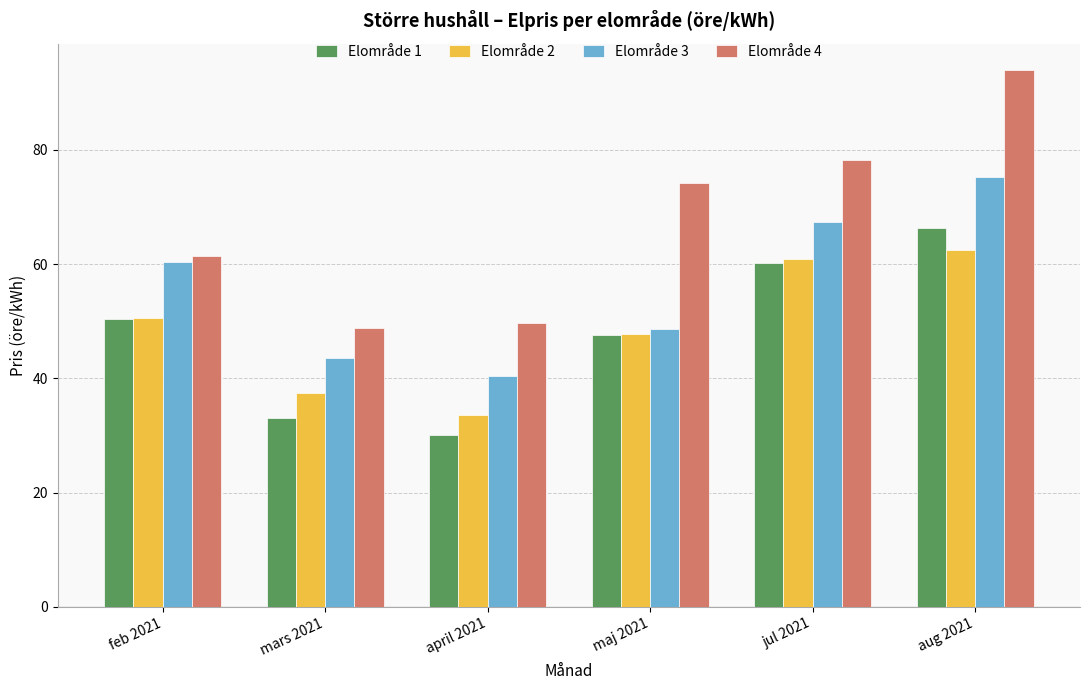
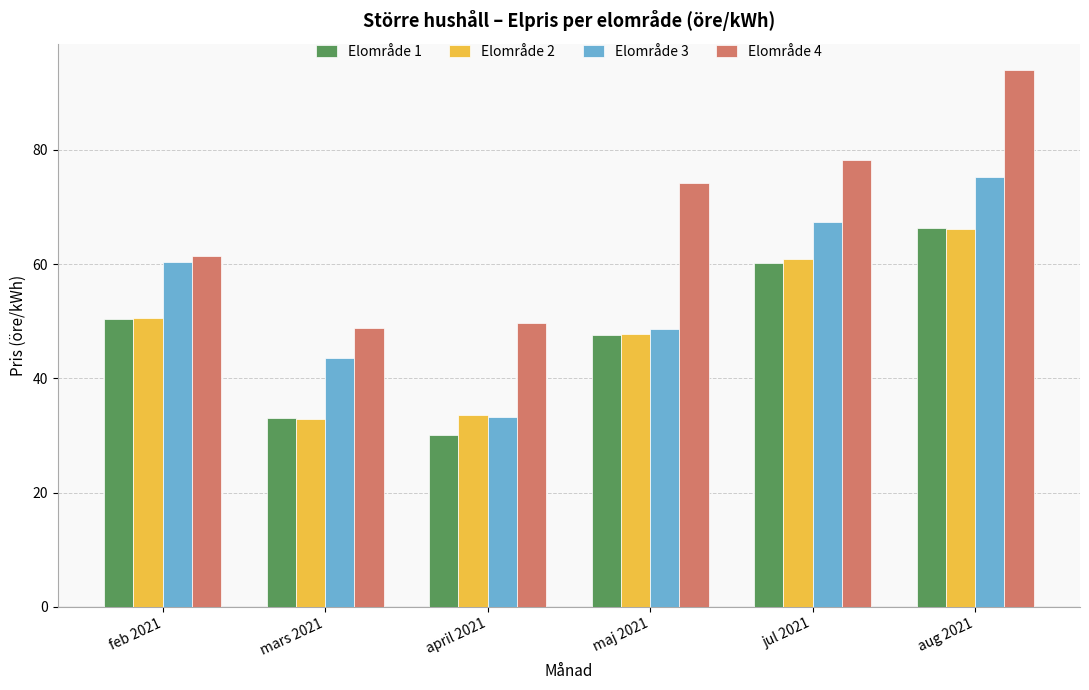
  {
    "Elområde 1": {
      "feb 2021": 50,
      "mars 2021": 33,
      "april 2021": 30,
      "maj 2021": 48,
      "jul 2021": 60,
      "aug 2021": 66
    },
    "Elområde 2": {
      "feb 2021": 51,
-     "mars 2021": 38,
+     "mars 2021": 33,
      "april 2021": 34,
      "maj 2021": 48,
      "jul 2021": 61,
-     "aug 2021": 62
+     "aug 2021": 66
    },
    "Elområde 3": {
      "feb 2021": 60,
      "mars 2021": 44,
-     "april 2021": 40,
+     "april 2021": 33,
      "maj 2021": 49,
      "jul 2021": 67,
      "aug 2021": 75
    },
    "Elområde 4": {
      "feb 2021": 61,
      "mars 2021": 49,
      "april 2021": 50,
      "maj 2021": 74,
      "jul 2021": 78,
      "aug 2021": 94
    }
  }
